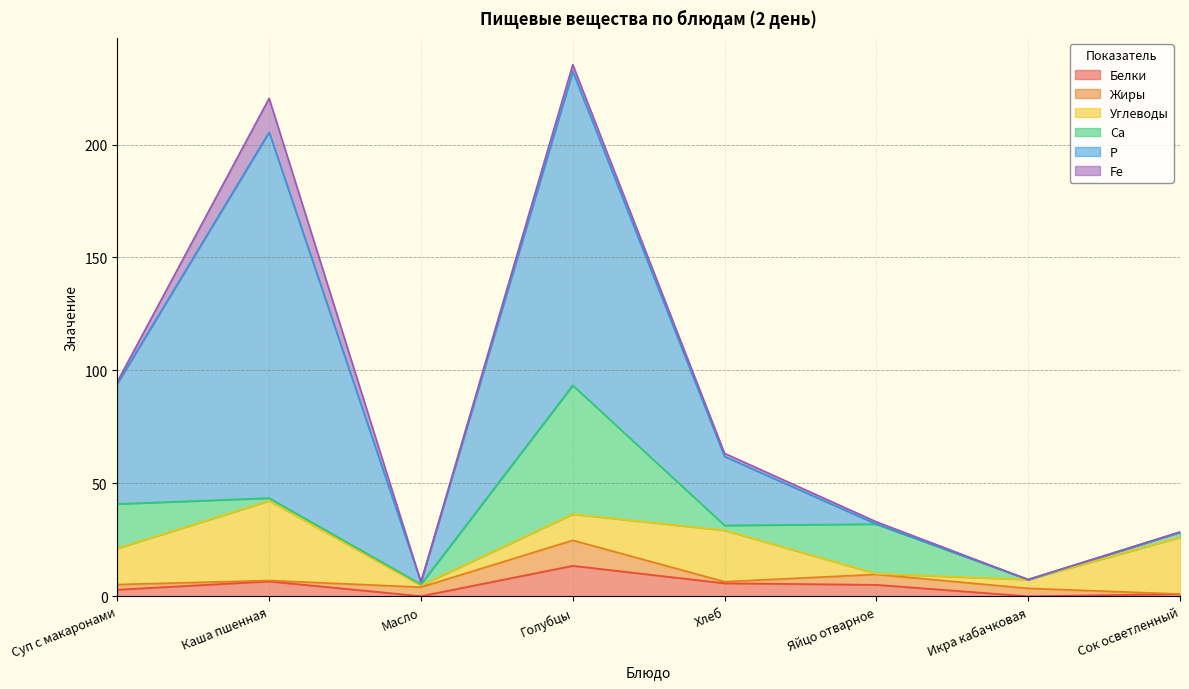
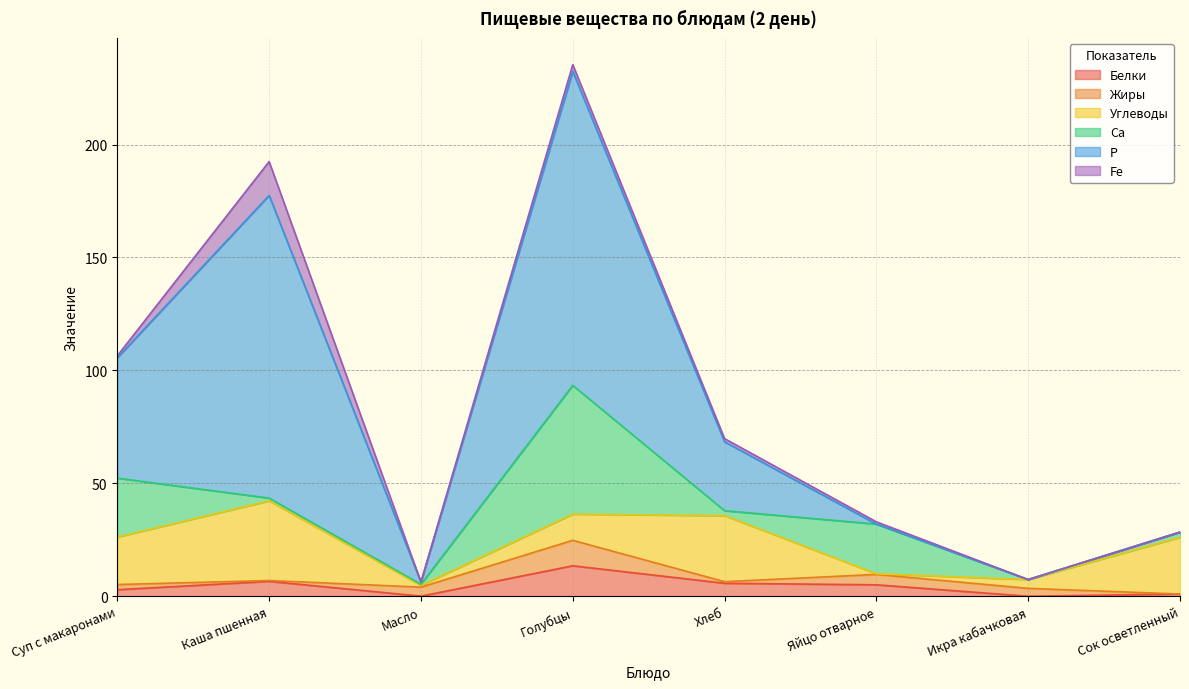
  {
    "Углеводы": {
-     "Суп с макаронами": 16,
+     "Суп с макаронами": 21,
      "Каша пшенная": 35,
      "Голубцы": 12,
-     "Хлеб": 23,
+     "Хлеб": 29,
      "Сок осветленный": 25
    },
    "Са": {
-     "Суп с макаронами": 20,
+     "Суп с макаронами": 26,
      "Каша пшенная": 1,
      "Голубцы": 57,
      "Хлеб": 2
    },
    "Р": {
-     "Каша пшенная": 162,
+     "Каша пшенная": 134,
      "Голубцы": 139,
      "Хлеб": 31
    },
    "Fe": {
      "Каша пшенная": 15,
      "Голубцы": 3,
      "Хлеб": 1
    }
  }
